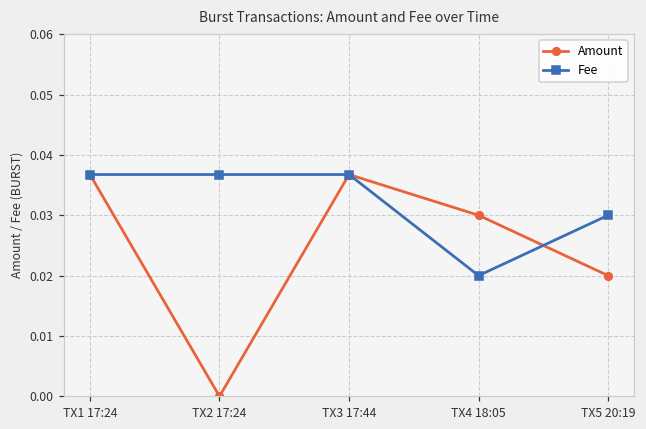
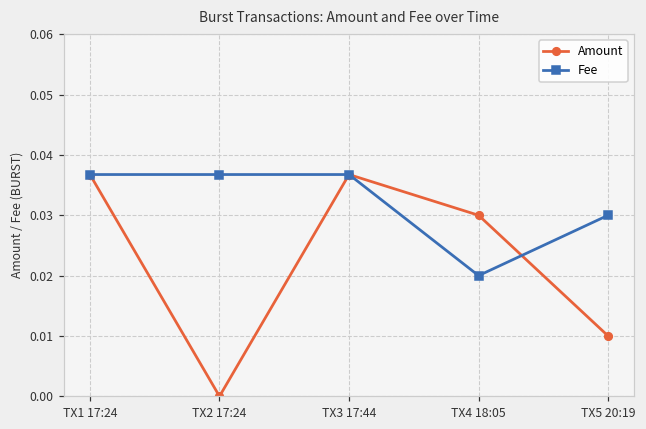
  {
    "Amount": {
      "TX2 17:24": 0.00,
      "TX4 18:05": 0.03,
-     "TX5 20:19": 0.02
+     "TX5 20:19": 0.01
    },
    "Fee": {
      "TX2 17:24": 0.037,
      "TX4 18:05": 0.02,
      "TX5 20:19": 0.03
    }
  }
